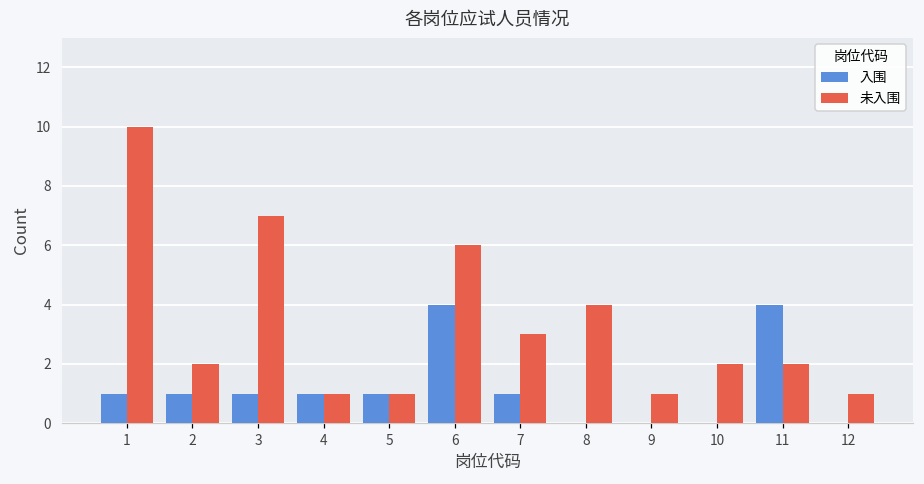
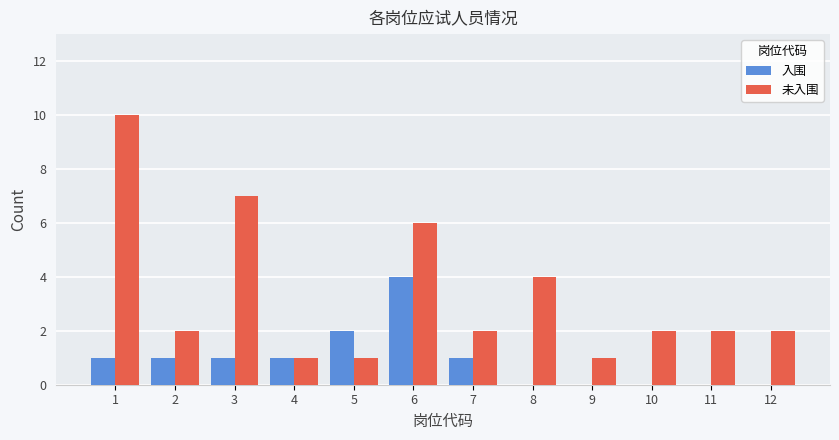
  {
    "入围": {
      "1": 1,
      "2": 1,
      "3": 1,
      "4": 1,
-     "5": 1,
+     "5": 2,
      "6": 4,
      "7": 1,
      "8": 0,
      "9": 0,
      "10": 0,
-     "11": 4,
+     "11": 0,
      "12": 0
    },
    "未入围": {
      "1": 10,
      "2": 2,
      "3": 7,
      "4": 1,
      "5": 1,
      "6": 6,
-     "7": 3,
+     "7": 2,
      "8": 4,
      "9": 1,
      "10": 2,
      "11": 2,
-     "12": 1
+     "12": 2
    }
  }
